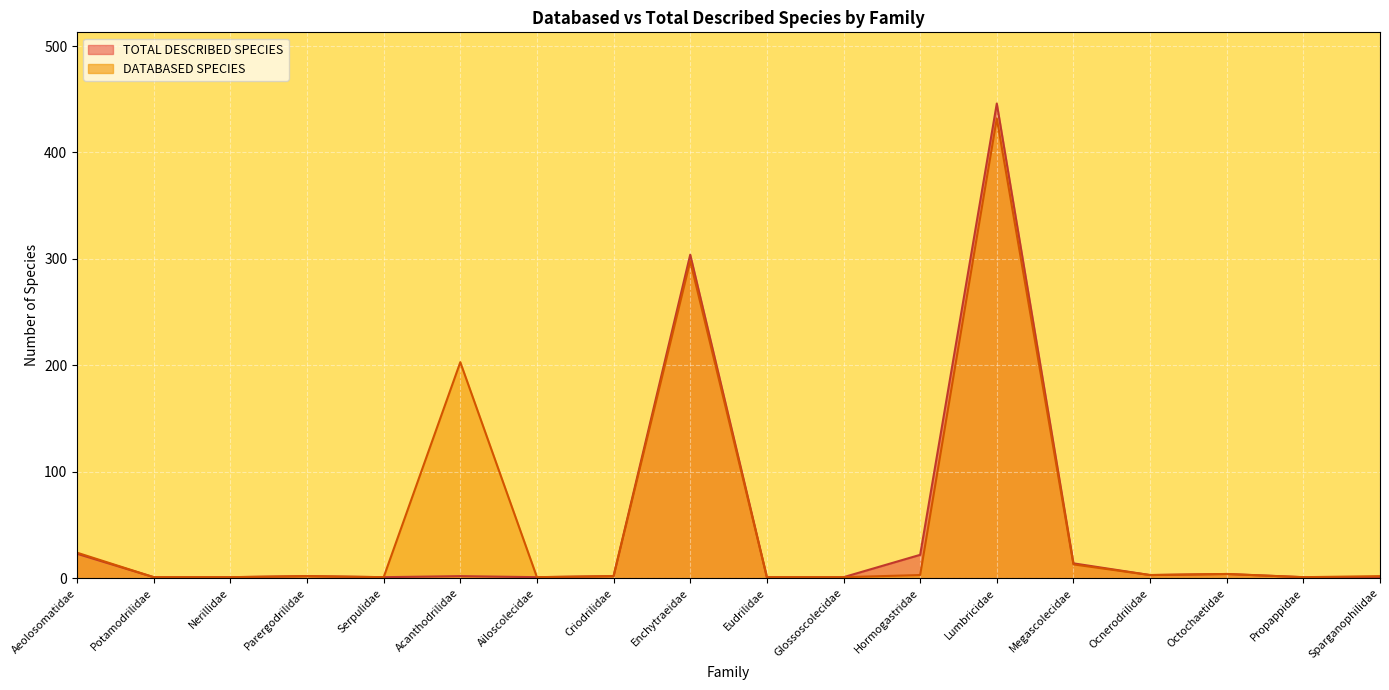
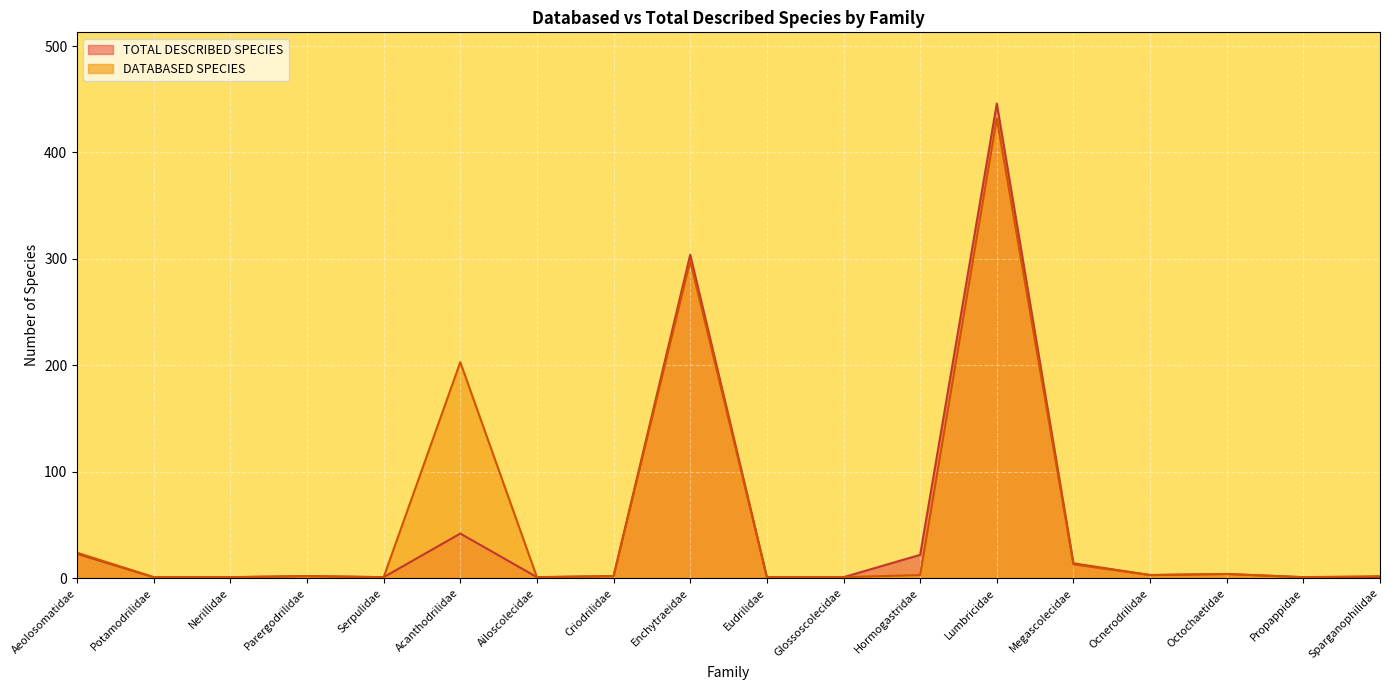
  {
    "TOTAL DESCRIBED SPECIES": {
-     "Acanthodrilidae": 2,
+     "Acanthodrilidae": 42,
      "Enchytraeidae": 304,
      "Hormogastridae": 22,
      "Lumbricidae": 446
    },
    "DATABASED SPECIES": {
      "Acanthodrilidae": 203,
      "Enchytraeidae": 298,
      "Hormogastridae": 3,
      "Lumbricidae": 432
    }
  }
